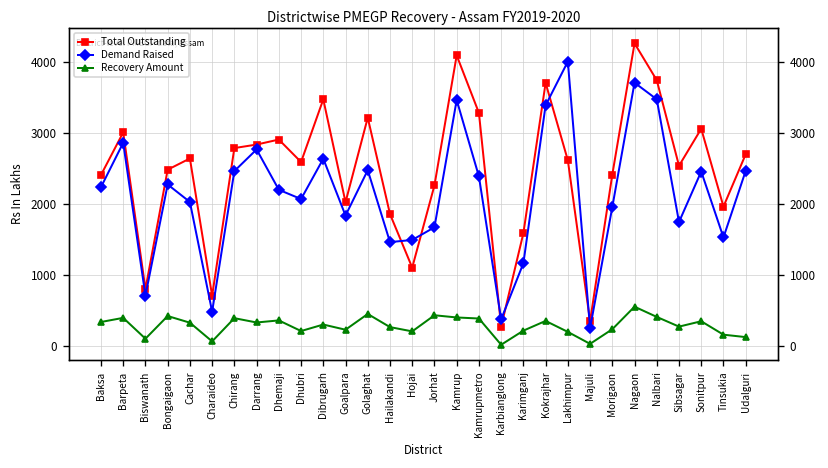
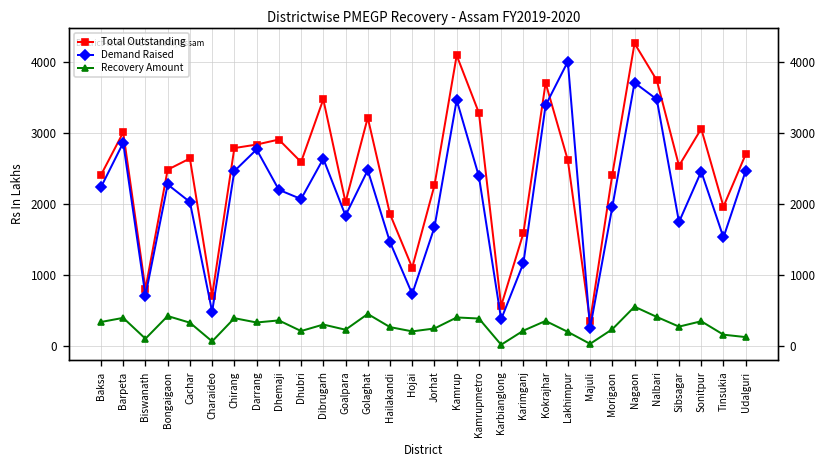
  {
    "Total Outstanding": {
      "Baksa": 2400,
      "Barpeta": 3000,
      "Biswanath": 800,
      "Bongaigaon": 2500,
      "Cachar": 2600,
      "Charaideo": 700,
      "Chirang": 2800,
      "Darrang": 2800,
      "Dhemaji": 2900,
      "Dhubri": 2600,
      "Dibrugarh": 3500,
      "Goalpara": 2000,
      "Golaghat": 3200,
      "Hailakandi": 1900,
      "Hojai": 1100,
      "Jorhat": 2300,
      "Kamrup": 4100,
      "Kamrupmetro": 3300,
-     "Karbianglong": 300,
+     "Karbianglong": 600,
      "Karimganj": 1600,
      "Kokrajhar": 3700,
      "Lakhimpur": 2600,
      "Majuli": 300,
      "Morigaon": 2400,
      "Nagaon": 4300,
      "Nalbari": 3700,
      "Sibsagar": 2500,
      "Sonitpur": 3100,
      "Tinsukia": 2000,
      "Udalguri": 2700
    },
    "Demand Raised": {
      "Baksa": 2200,
      "Barpeta": 2900,
      "Biswanath": 700,
      "Bongaigaon": 2300,
      "Cachar": 2000,
      "Charaideo": 500,
      "Chirang": 2500,
      "Darrang": 2800,
      "Dhemaji": 2200,
      "Dhubri": 2100,
      "Dibrugarh": 2600,
      "Goalpara": 1800,
      "Golaghat": 2500,
      "Hailakandi": 1500,
-     "Hojai": 1500,
+     "Hojai": 700,
      "Jorhat": 1700,
      "Kamrup": 3500,
      "Kamrupmetro": 2400,
      "Karbianglong": 400,
      "Karimganj": 1200,
      "Kokrajhar": 3400,
      "Lakhimpur": 4000,
      "Majuli": 300,
      "Morigaon": 2000,
      "Nagaon": 3700,
      "Nalbari": 3500,
      "Sibsagar": 1700,
      "Sonitpur": 2500,
      "Tinsukia": 1500,
      "Udalguri": 2500
    },
    "Recovery Amount": {
      "Baksa": 300,
      "Barpeta": 400,
      "Biswanath": 100,
      "Bongaigaon": 400,
      "Cachar": 300,
      "Charaideo": 100,
      "Chirang": 400,
      "Darrang": 300,
      "Dhemaji": 400,
      "Dhubri": 200,
      "Dibrugarh": 300,
      "Goalpara": 200,
      "Golaghat": 500,
      "Hailakandi": 300,
      "Hojai": 200,
-     "Jorhat": 400,
+     "Jorhat": 200,
      "Kamrup": 400,
      "Kamrupmetro": 400,
      "Karbianglong": 0,
      "Karimganj": 200,
      "Kokrajhar": 400,
      "Lakhimpur": 200,
      "Majuli": 0,
      "Morigaon": 200,
      "Nagaon": 600,
      "Nalbari": 400,
      "Sibsagar": 300,
      "Sonitpur": 300,
      "Tinsukia": 200,
      "Udalguri": 100
    }
  }
